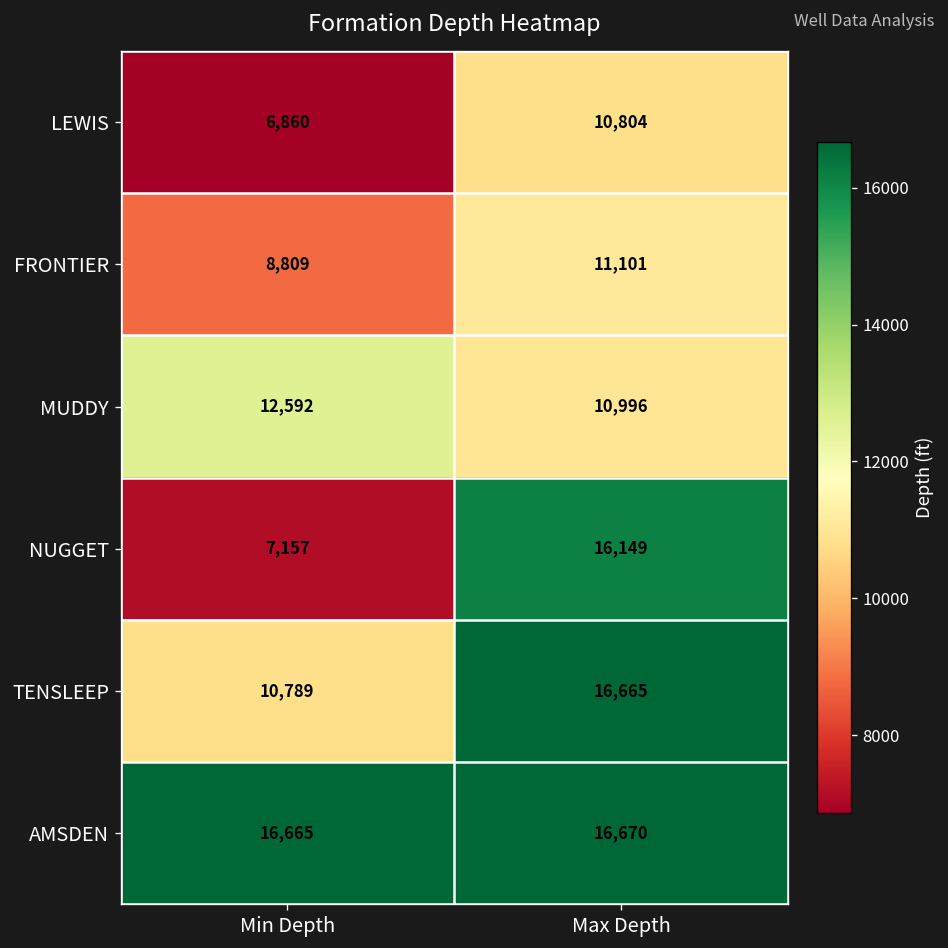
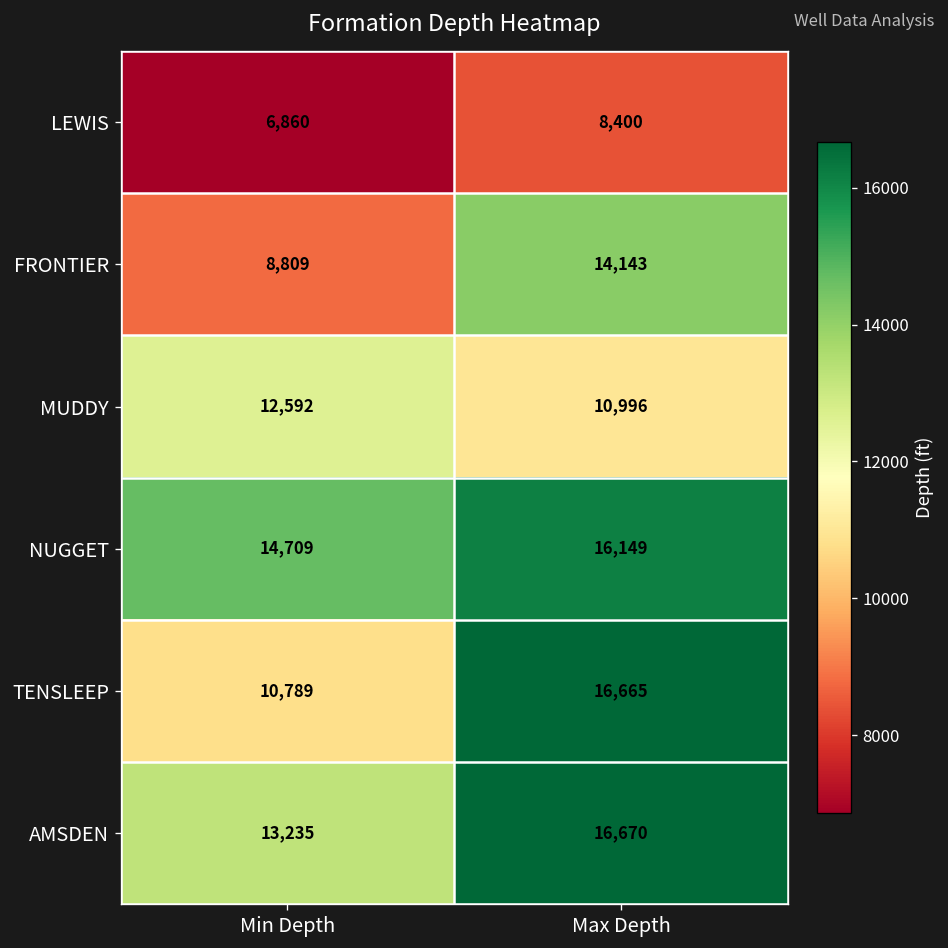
  {
    "LEWIS": {
      "Min Depth": "6,860",
-     "Max Depth": "10,804"
+     "Max Depth": "8,400"
    },
    "FRONTIER": {
      "Min Depth": "8,809",
-     "Max Depth": "11,101"
+     "Max Depth": "14,143"
    },
    "MUDDY": {
      "Min Depth": "12,592",
      "Max Depth": "10,996"
    },
    "NUGGET": {
-     "Min Depth": "7,157",
+     "Min Depth": "14,709",
      "Max Depth": "16,149"
    },
    "TENSLEEP": {
      "Min Depth": "10,789",
      "Max Depth": "16,665"
    },
    "AMSDEN": {
-     "Min Depth": "16,665",
+     "Min Depth": "13,235",
      "Max Depth": "16,670"
    }
  }
